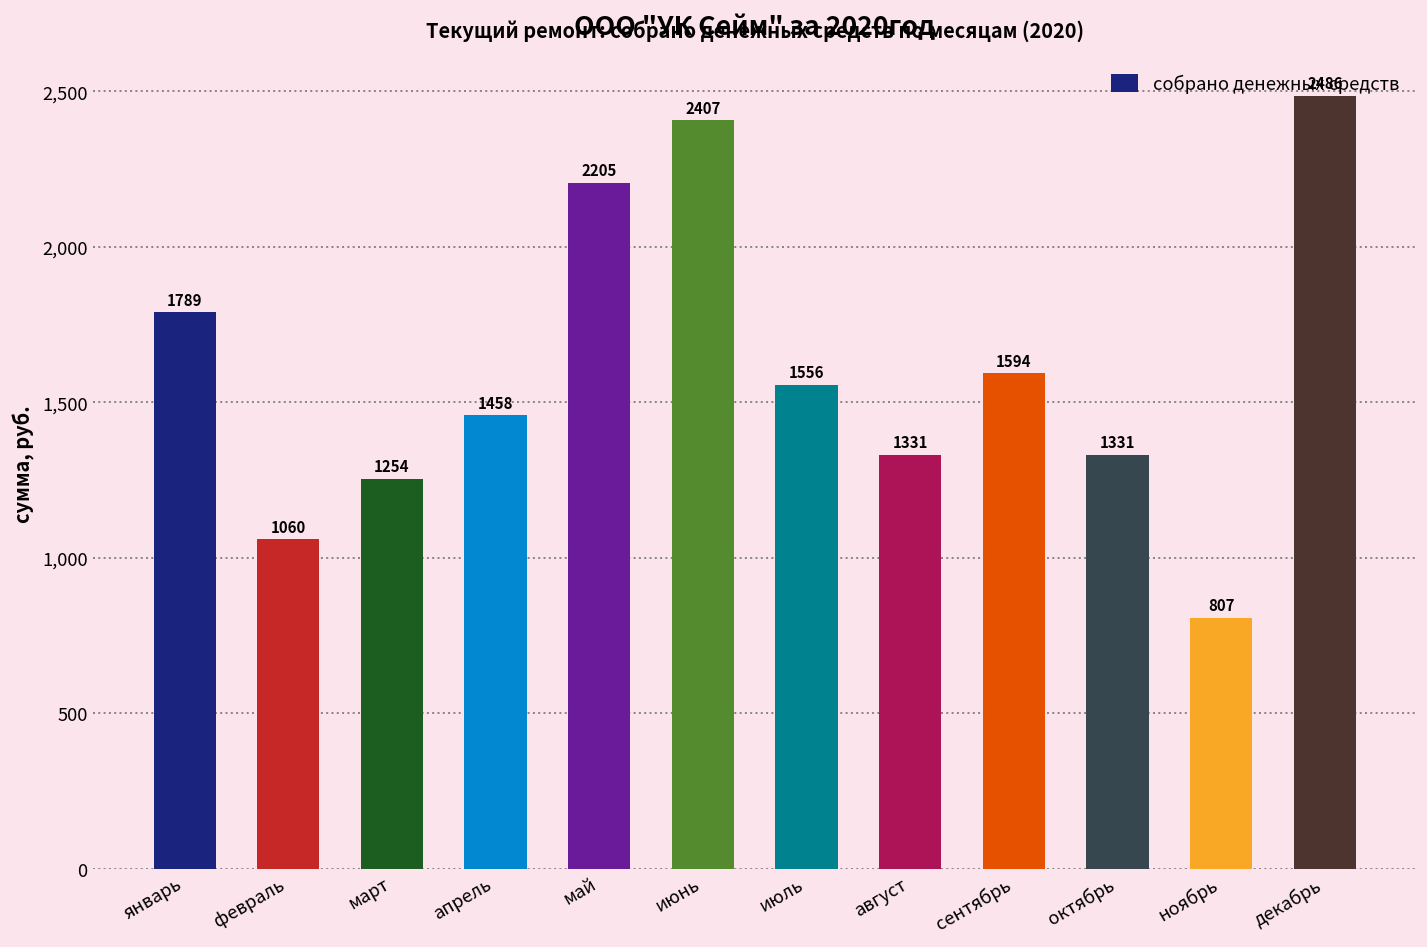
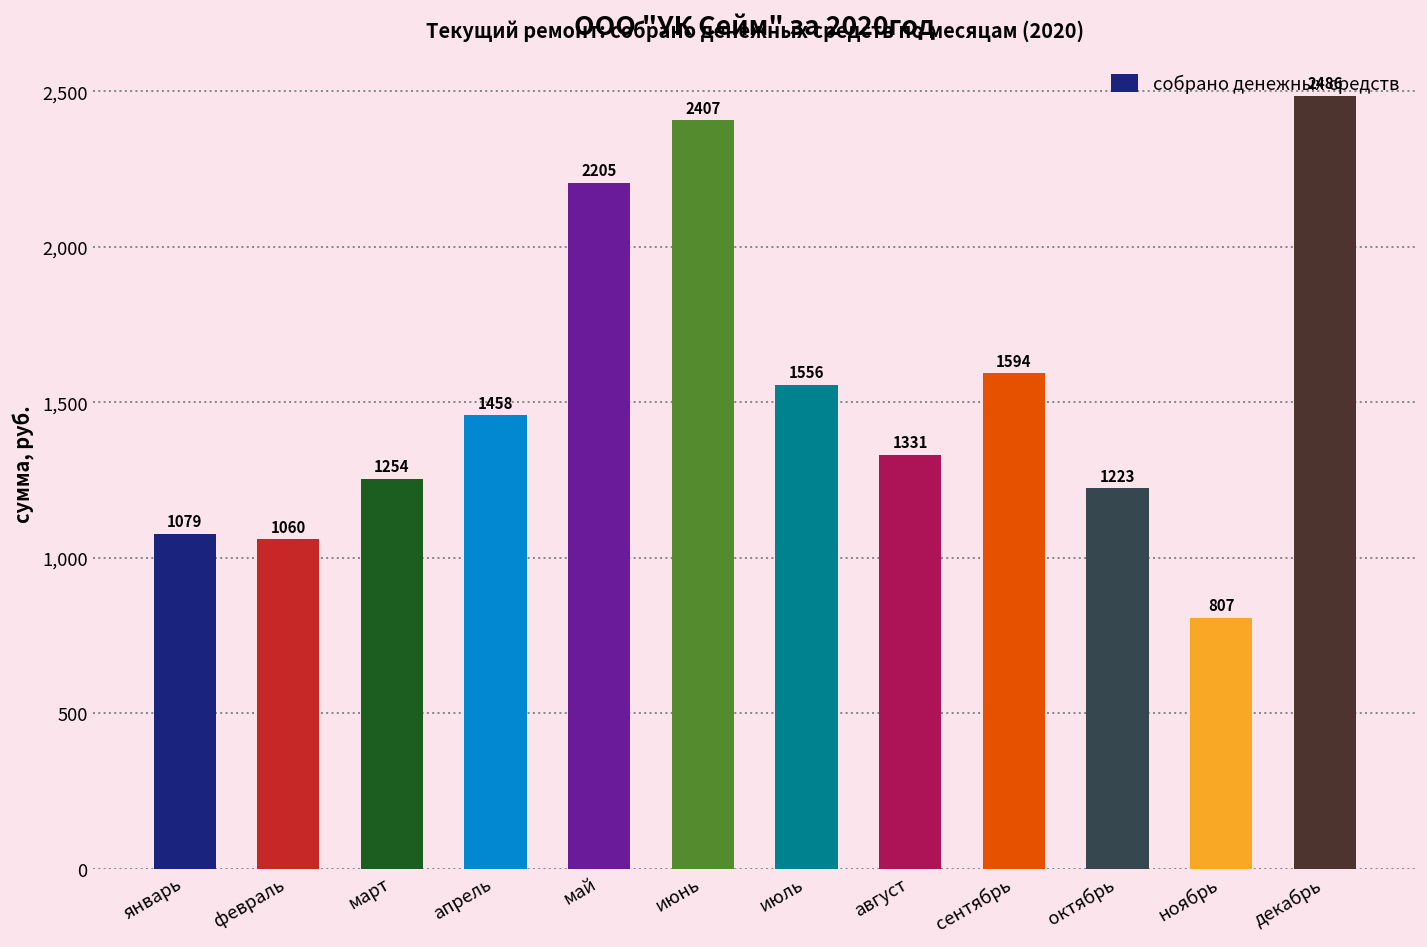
  {
-   "январь": 1789,
+   "январь": 1079,
    "февраль": 1060,
    "март": 1254,
    "апрель": 1458,
    "май": 2205,
    "июнь": 2407,
    "июль": 1556,
    "август": 1331,
    "сентябрь": 1594,
-   "октябрь": 1331,
+   "октябрь": 1223,
    "ноябрь": 807,
    "декабрь": 2486
  }
